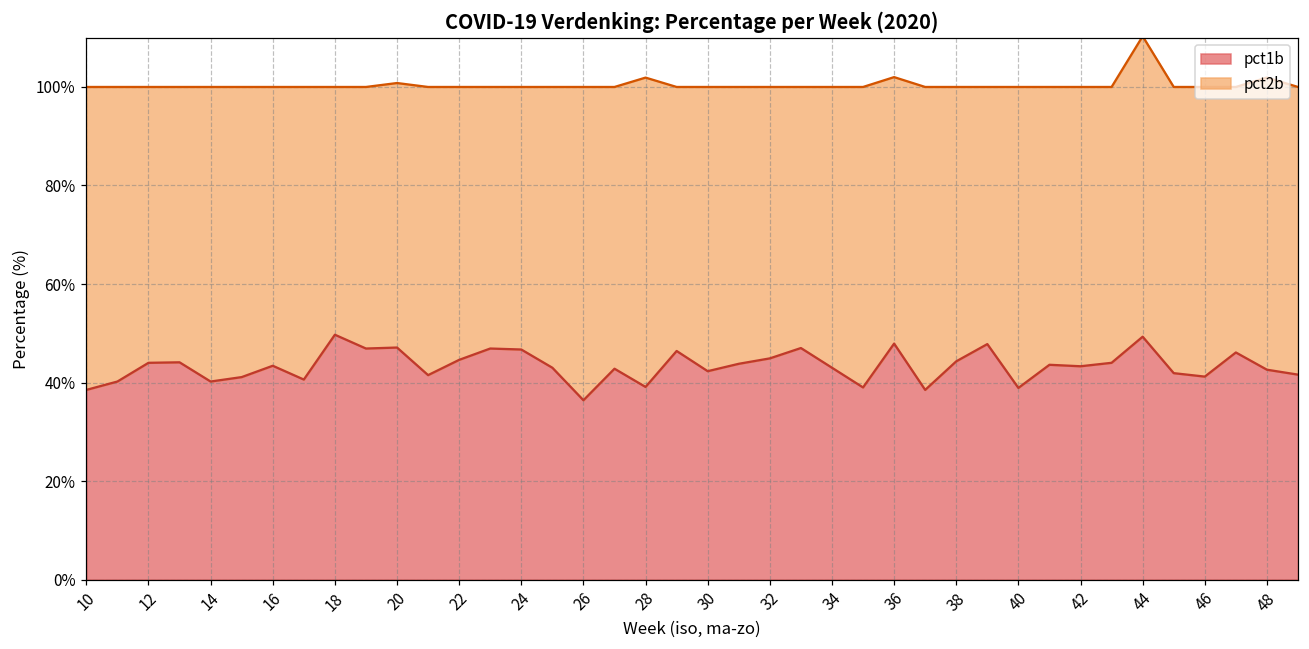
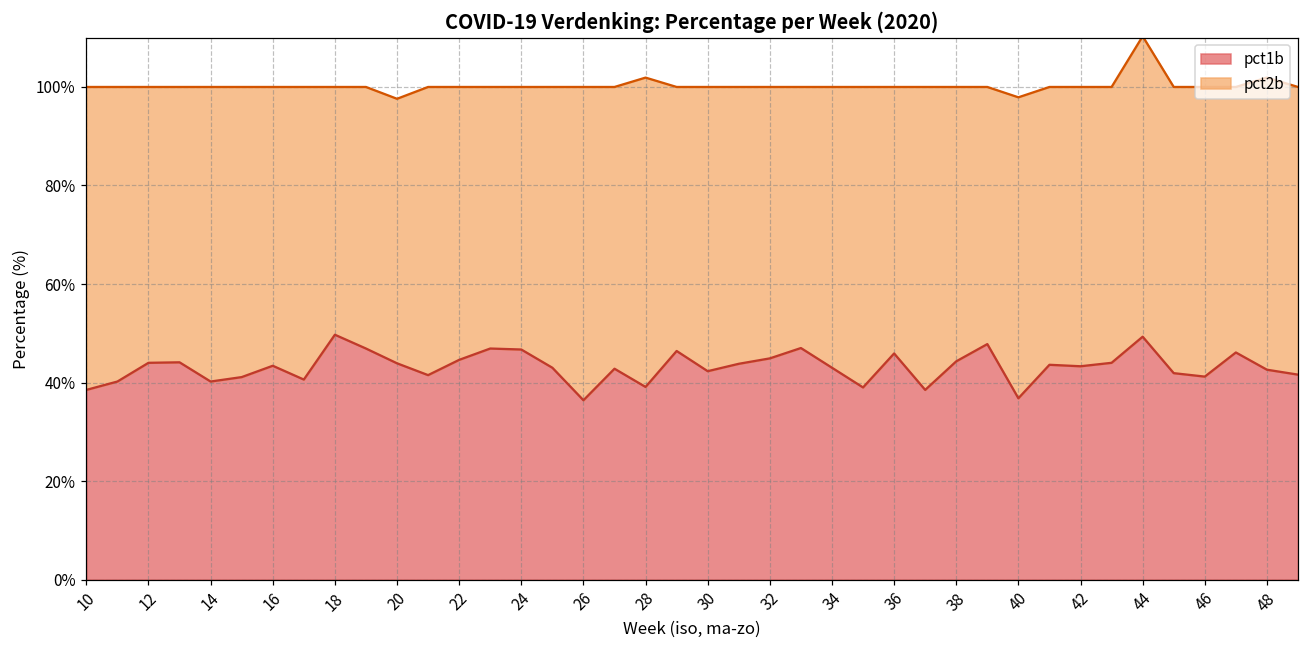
  {
    "pct1b": {
      "10": "39%",
      "12": "44%",
      "14": "40%",
      "16": "43%",
      "18": "50%",
-     "20": "47%",
+     "20": "44%",
      "22": "45%",
      "24": "47%",
      "26": "36%",
      "28": "39%",
      "30": "42%",
      "32": "45%",
      "34": "43%",
-     "36": "48%",
+     "36": "46%",
      "38": "44%",
-     "40": "39%",
+     "40": "37%",
      "42": "43%",
      "44": "49%",
      "46": "41%",
      "48": "43%"
    },
    "pct2b": {
      "10": "62%",
      "12": "56%",
      "14": "60%",
      "16": "57%",
      "18": "50%",
      "20": "54%",
      "22": "55%",
      "24": "53%",
      "26": "64%",
      "28": "63%",
      "30": "58%",
      "32": "55%",
      "34": "57%",
      "36": "54%",
      "38": "56%",
      "40": "61%",
      "42": "57%",
      "44": "61%"
    }
  }
